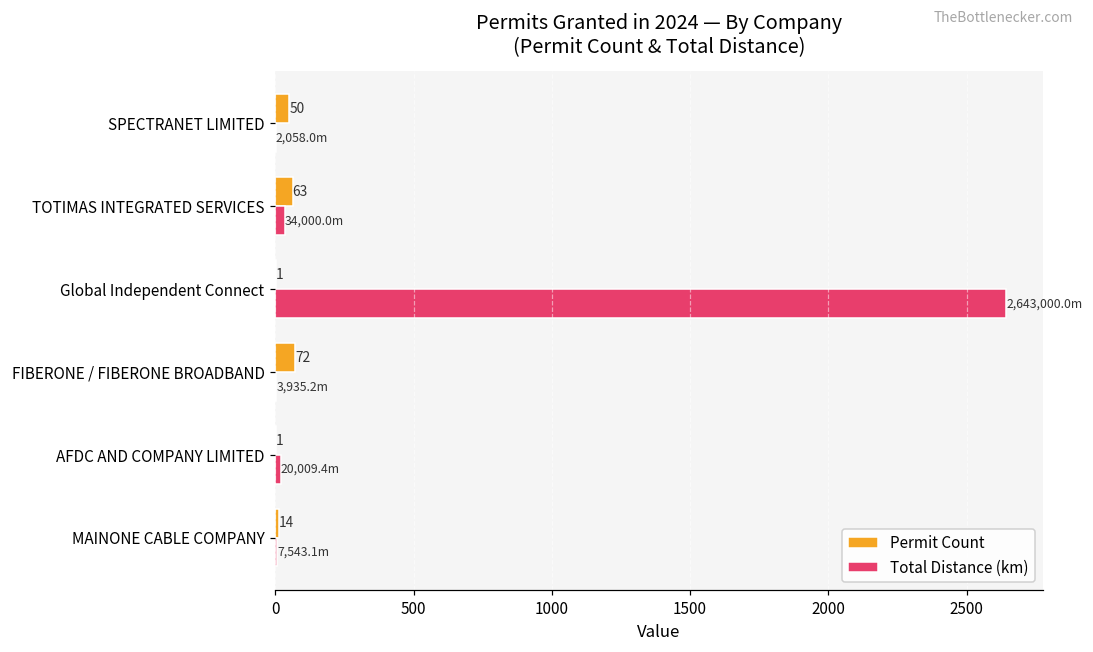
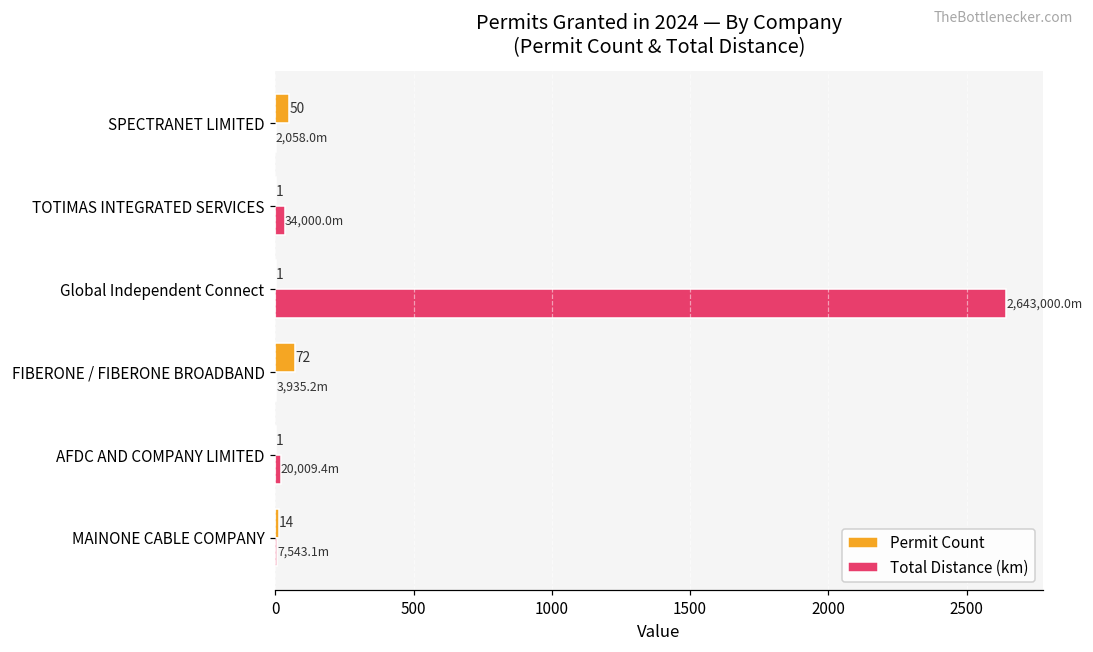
  {
    "Permit Count": {
      "SPECTRANET LIMITED": 50,
-     "TOTIMAS INTEGRATED SERVICES": 63,
+     "TOTIMAS INTEGRATED SERVICES": 1,
      "Global Independent Connect": 1,
      "FIBERONE / FIBERONE BROADBAND": 72,
      "AFDC AND COMPANY LIMITED": 1,
      "MAINONE CABLE COMPANY": 14
    }
  }
